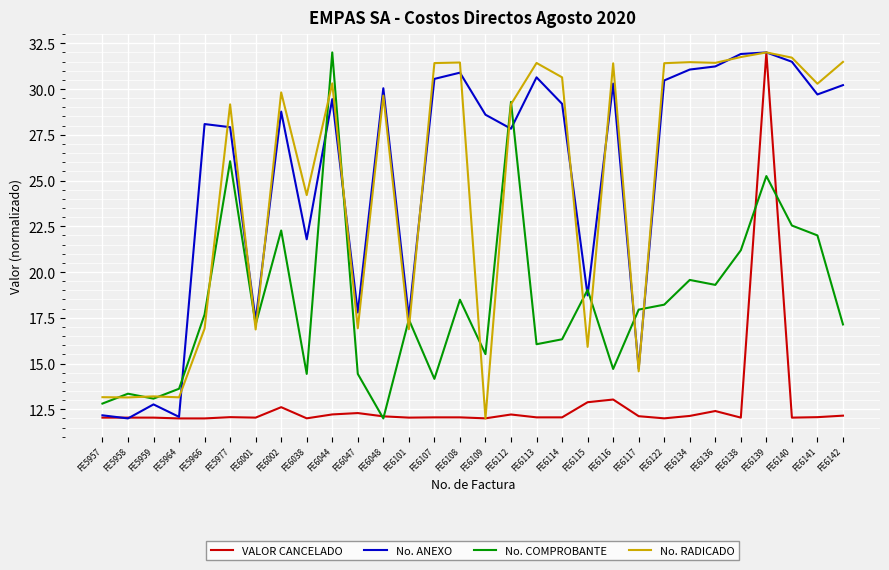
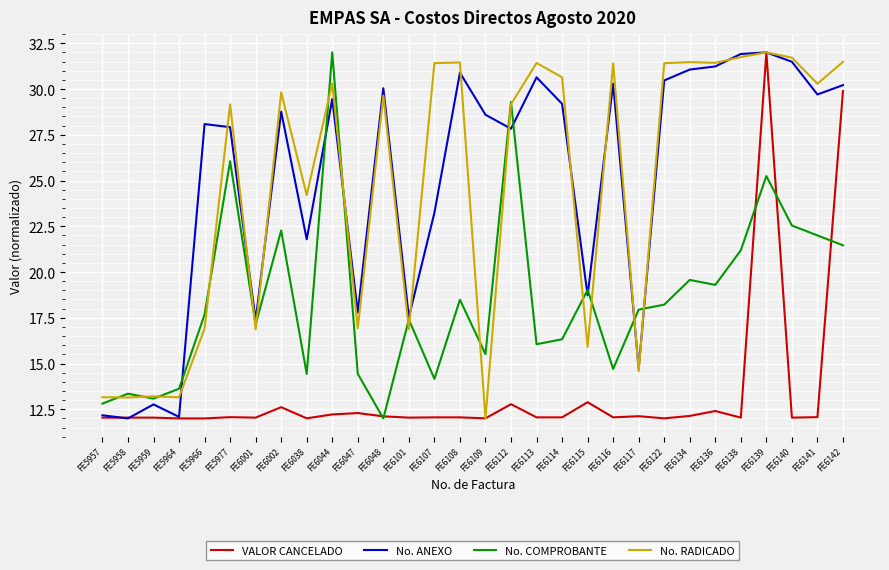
  {
    "VALOR CANCELADO": {
      "FE5959": 12.0,
      "FE5966": 12.0,
      "FE5977": 12.1,
      "FE6001": 12.0,
      "FE6002": 12.6,
      "FE6038": 12.0,
      "FE6044": 12.2,
      "FE6047": 12.3,
      "FE6101": 12.0,
      "FE6107": 12.1,
      "FE6108": 12.1,
-     "FE6112": 12.2,
+     "FE6112": 12.8,
      "FE6113": 12.1,
      "FE6114": 12.1,
      "FE6115": 12.9,
-     "FE6116": 13.0,
+     "FE6116": 12.1,
      "FE6117": 12.1,
      "FE6122": 12.0,
      "FE6134": 12.1,
      "FE6136": 12.4,
      "FE6138": 12.0,
      "FE6140": 12.0,
      "FE6141": 12.1,
-     "FE6142": 12.2
+     "FE6142": 29.9
    },
    "No. ANEXO": {
      "FE5959": 12.8,
      "FE5966": 28.1,
      "FE5977": 27.9,
      "FE6001": 17.4,
      "FE6002": 28.8,
      "FE6038": 21.8,
      "FE6044": 29.4,
      "FE6047": 17.8,
      "FE6048": 30.0,
-     "FE6107": 30.6,
+     "FE6107": 23.2,
      "FE6108": 30.9,
      "FE6109": 28.6,
      "FE6112": 27.8,
      "FE6113": 30.6,
      "FE6114": 29.2,
      "FE6115": 18.7,
      "FE6116": 30.3,
      "FE6117": 14.7,
      "FE6122": 30.5,
      "FE6134": 31.1,
      "FE6136": 31.2,
      "FE6138": 31.9,
      "FE6140": 31.5,
      "FE6141": 29.7,
      "FE6142": 30.2
    },
    "No. COMPROBANTE": {
      "FE5957": 12.8,
      "FE5958": 13.4,
      "FE5964": 13.6,
      "FE5966": 17.7,
      "FE5977": 26.1,
      "FE6001": 17.1,
      "FE6002": 22.3,
      "FE6038": 14.4,
      "FE6044": 32.0,
      "FE6047": 14.4,
      "FE6107": 14.2,
      "FE6108": 18.5,
      "FE6109": 15.5,
      "FE6113": 16.1,
      "FE6114": 16.3,
      "FE6115": 19.0,
      "FE6116": 14.7,
      "FE6117": 17.9,
      "FE6122": 18.2,
      "FE6134": 19.6,
      "FE6136": 19.3,
      "FE6138": 21.2,
      "FE6139": 25.2,
      "FE6140": 22.5,
      "FE6141": 22.0,
-     "FE6142": 17.1
+     "FE6142": 21.5
    },
    "No. RADICADO": {
      "FE5957": 13.2,
      "FE5958": 13.1,
      "FE5964": 13.2,
      "FE5966": 16.9,
      "FE5977": 29.2,
      "FE6001": 16.9,
      "FE6002": 29.8,
      "FE6038": 24.2,
      "FE6044": 30.3,
      "FE6047": 16.9,
      "FE6048": 29.6,
      "FE6101": 16.9,
      "FE6107": 31.4,
      "FE6108": 31.4,
      "FE6113": 31.4,
      "FE6114": 30.6,
      "FE6115": 15.9,
      "FE6116": 31.4,
      "FE6117": 14.6,
      "FE6122": 31.4,
      "FE6134": 31.5,
      "FE6136": 31.4,
      "FE6138": 31.7,
      "FE6140": 31.7,
      "FE6141": 30.3,
      "FE6142": 31.5
    }
  }
